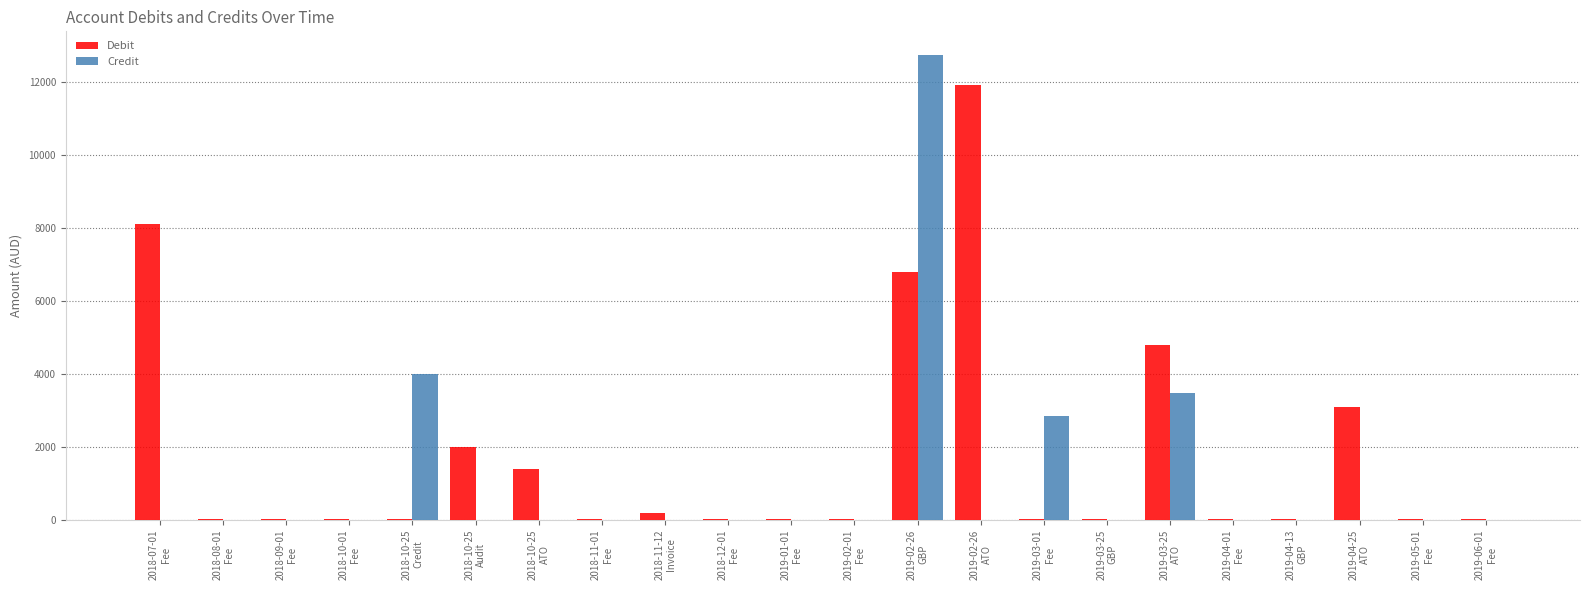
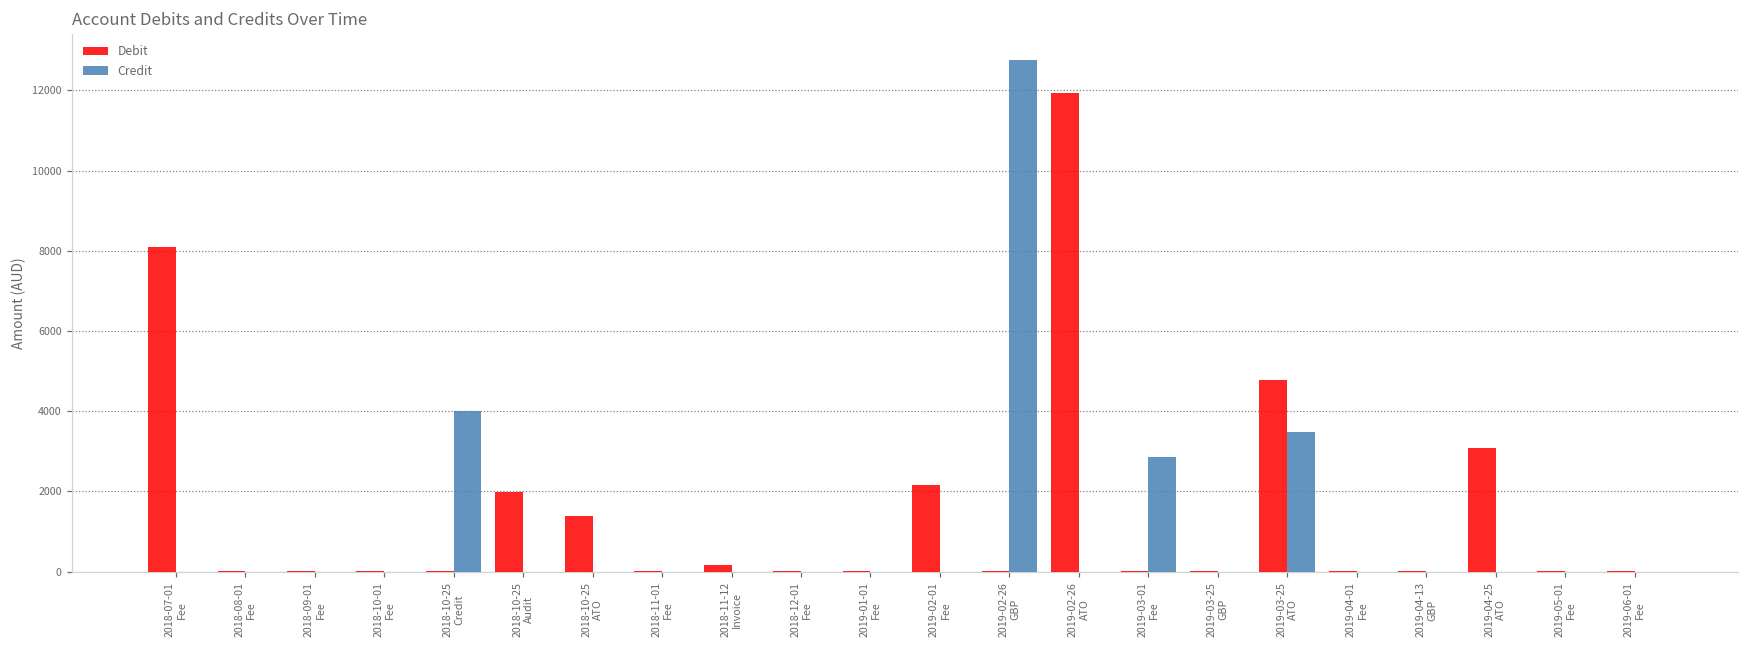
  {
    "Debit": {
      "2018-07-01 Fee": 8100,
      "2018-10-25 Audit": 2000,
      "2018-10-25 ATO": 1400,
      "2018-11-12 Invoice": 200,
-     "2019-02-01 Fee": 0,
-     "2019-02-26 GBP": 6800,
+     "2019-02-01 Fee": 2200,
+     "2019-02-26 GBP": 0,
      "2019-02-26 ATO": 11900,
      "2019-03-25 ATO": 4800,
      "2019-04-25 ATO": 3100
    },
    "Credit": {
      "2018-07-01 Fee": 0,
      "2018-08-01 Fee": 0,
      "2018-09-01 Fee": 0,
      "2018-10-01 Fee": 0,
      "2018-10-25 Credit": 4000,
      "2018-10-25 Audit": 0,
      "2018-10-25 ATO": 0,
      "2018-11-01 Fee": 0,
      "2018-11-12 Invoice": 0,
      "2018-12-01 Fee": 0,
      "2019-01-01 Fee": 0,
      "2019-02-01 Fee": 0,
      "2019-02-26 GBP": 12800,
      "2019-02-26 ATO": 0,
      "2019-03-01 Fee": 2800,
      "2019-03-25 GBP": 0,
      "2019-03-25 ATO": 3500,
      "2019-04-01 Fee": 0,
      "2019-04-13 GBP": 0,
      "2019-04-25 ATO": 0,
      "2019-05-01 Fee": 0,
      "2019-06-01 Fee": 0
    }
  }
